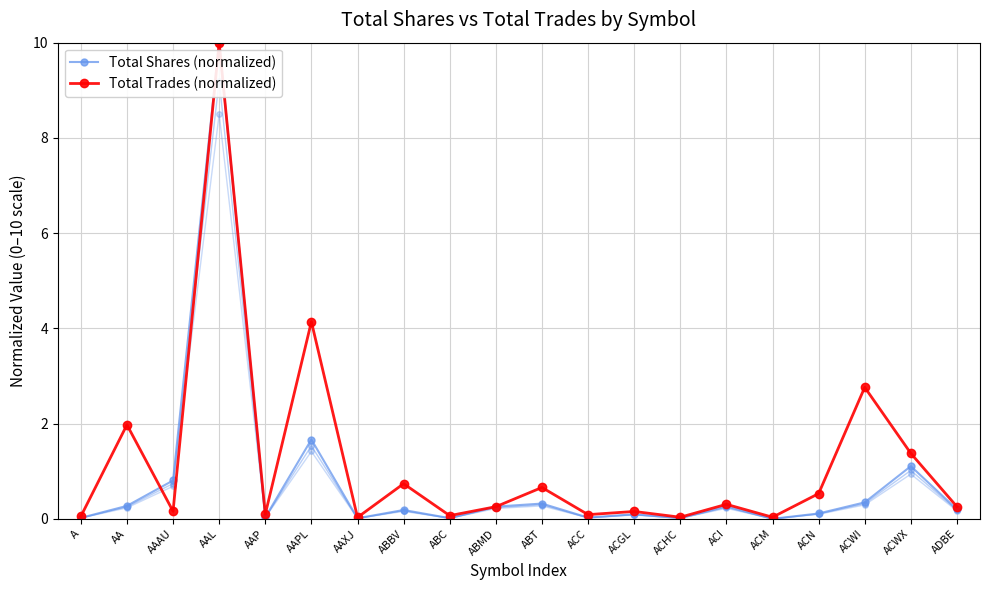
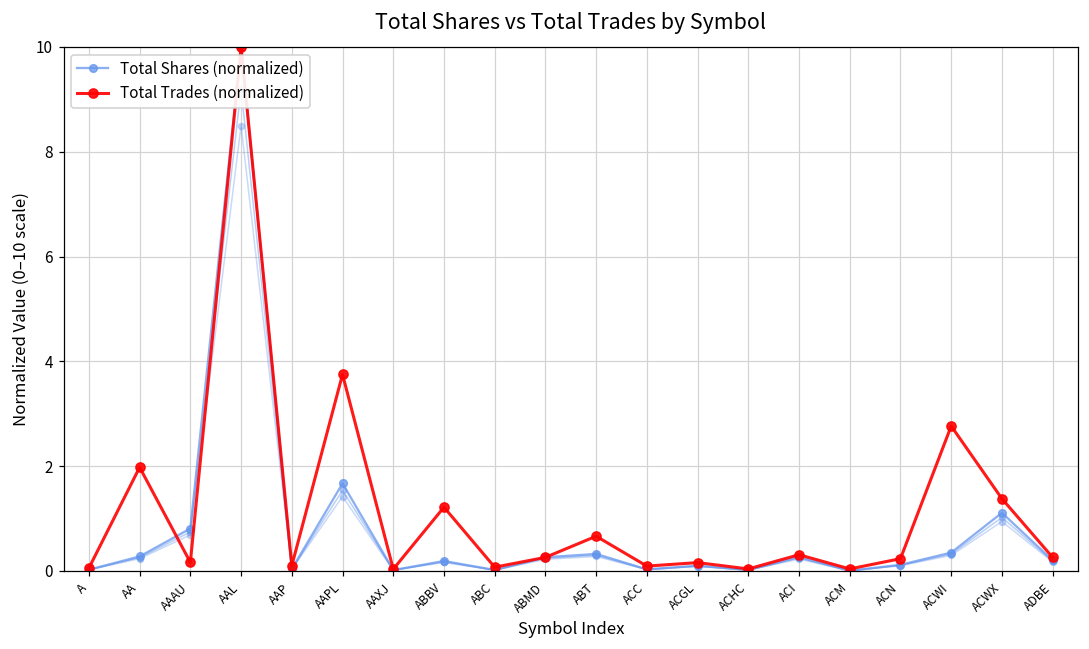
  {
    "Total Trades (normalized)": {
      "AA": 2.0,
      "AAAU": 0.2,
      "AAP": 0.1,
-     "AAPL": 4.1,
-     "ABBV": 0.7,
+     "AAPL": 3.8,
+     "ABBV": 1.2,
      "ABC": 0.1,
      "ABT": 0.7,
      "ACC": 0.1,
      "ACGL": 0.2,
-     "ACN": 0.5,
+     "ACN": 0.2,
      "ACWI": 2.8,
      "ACWX": 1.4,
      "ADBE": 0.3
    }
  }
